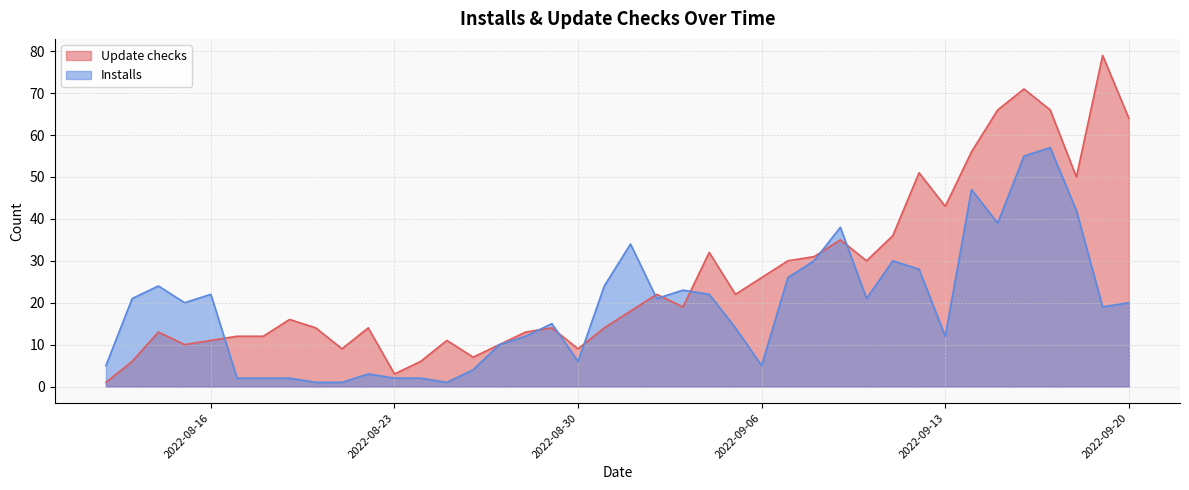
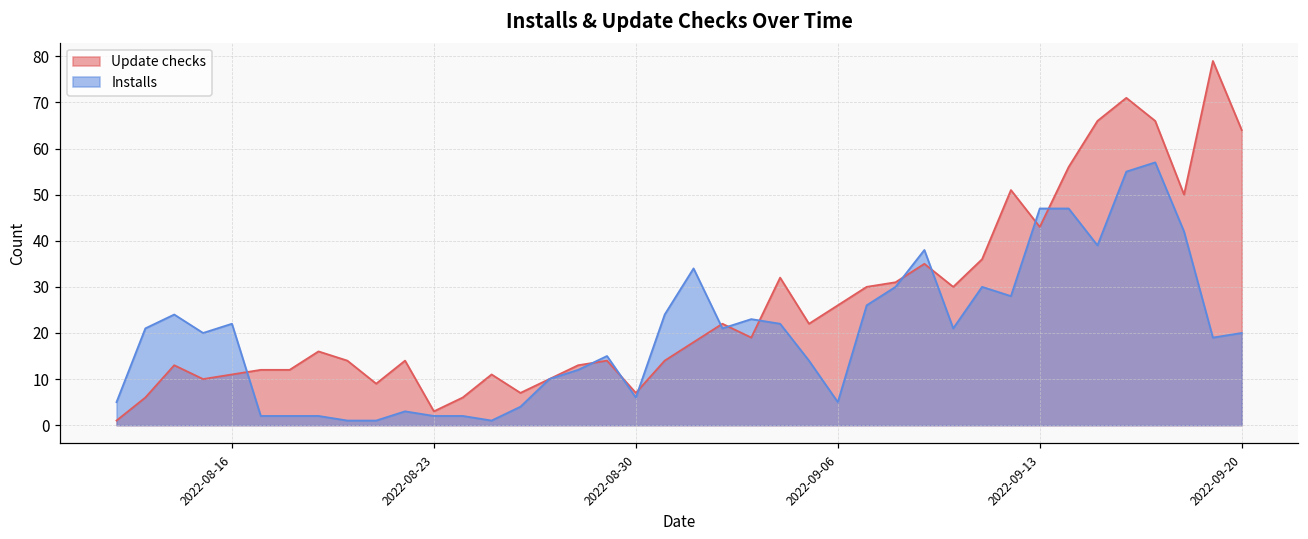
  {
    "Update checks": {
      "2022-08-16": 11,
      "2022-08-23": 3,
-     "2022-08-30": 9,
+     "2022-08-30": 7,
      "2022-09-06": 26,
      "2022-09-13": 43,
      "2022-09-20": 64
    },
    "Installs": {
      "2022-08-16": 22,
      "2022-08-23": 2,
      "2022-08-30": 6,
      "2022-09-06": 5,
-     "2022-09-13": 12,
+     "2022-09-13": 47,
      "2022-09-20": 20
    }
  }
